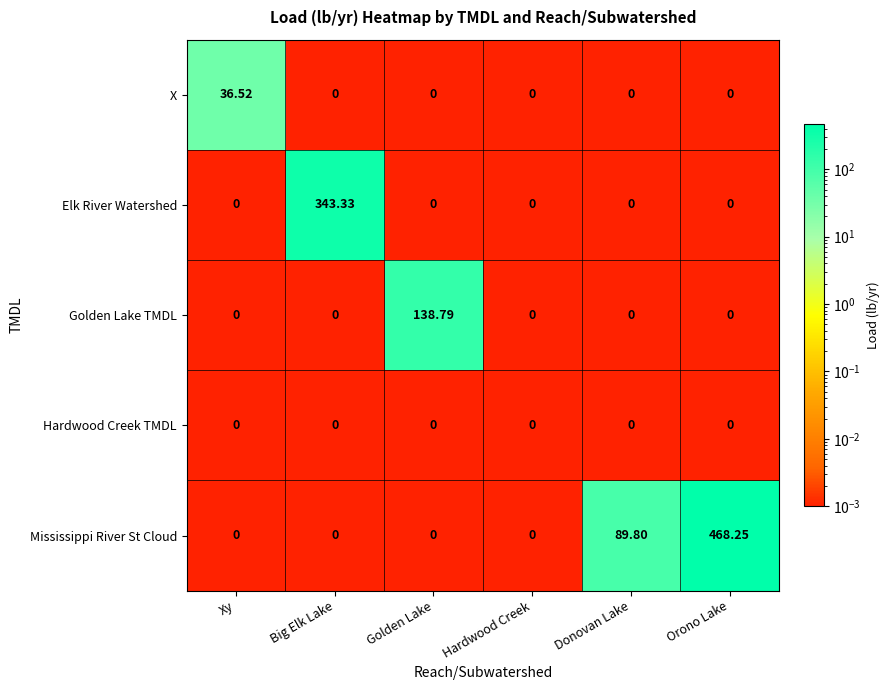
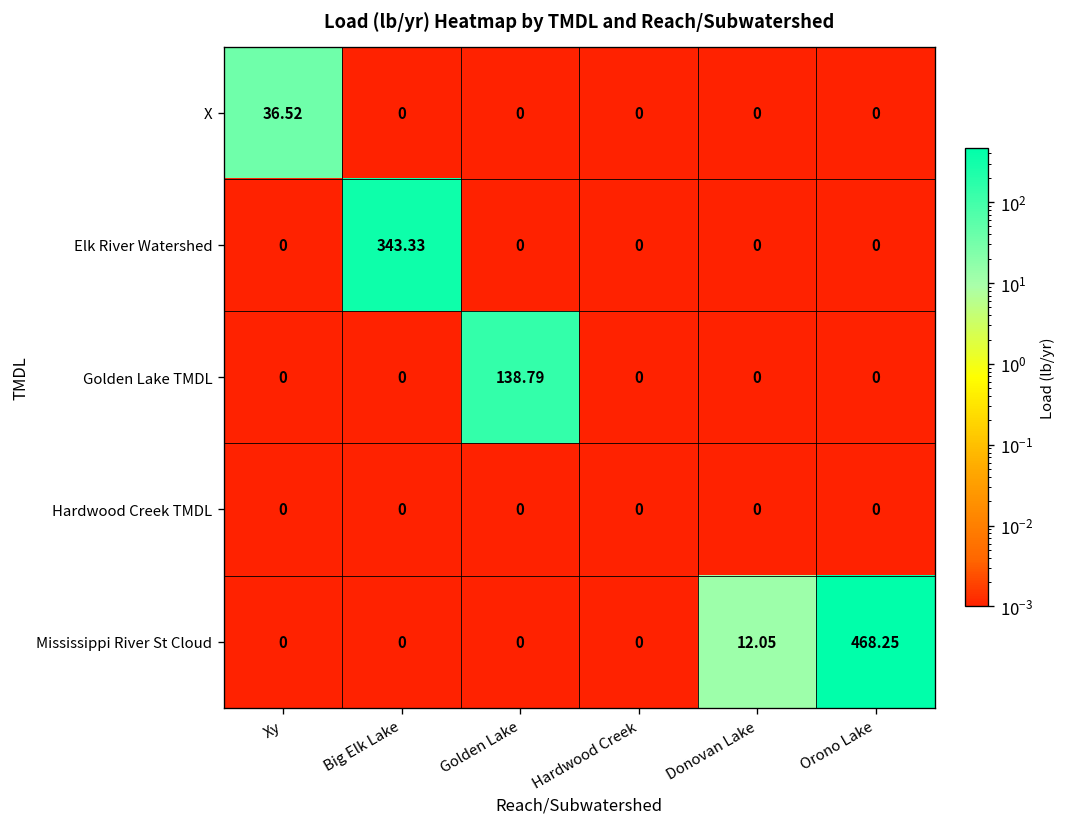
  {
    "X": {
      "Xy": 36.52,
      "Big Elk Lake": 0,
      "Golden Lake": 0,
      "Hardwood Creek": 0,
      "Donovan Lake": 0,
      "Orono Lake": 0
    },
    "Elk River Watershed": {
      "Xy": 0,
      "Big Elk Lake": 343.33,
      "Golden Lake": 0,
      "Hardwood Creek": 0,
      "Donovan Lake": 0,
      "Orono Lake": 0
    },
    "Golden Lake TMDL": {
      "Xy": 0,
      "Big Elk Lake": 0,
      "Golden Lake": 138.79,
      "Hardwood Creek": 0,
      "Donovan Lake": 0,
      "Orono Lake": 0
    },
    "Hardwood Creek TMDL": {
      "Xy": 0,
      "Big Elk Lake": 0,
      "Golden Lake": 0,
      "Hardwood Creek": 0,
      "Donovan Lake": 0,
      "Orono Lake": 0
    },
    "Mississippi River St Cloud": {
      "Xy": 0,
      "Big Elk Lake": 0,
      "Golden Lake": 0,
      "Hardwood Creek": 0,
-     "Donovan Lake": 89.80,
+     "Donovan Lake": 12.05,
      "Orono Lake": 468.25
    }
  }
